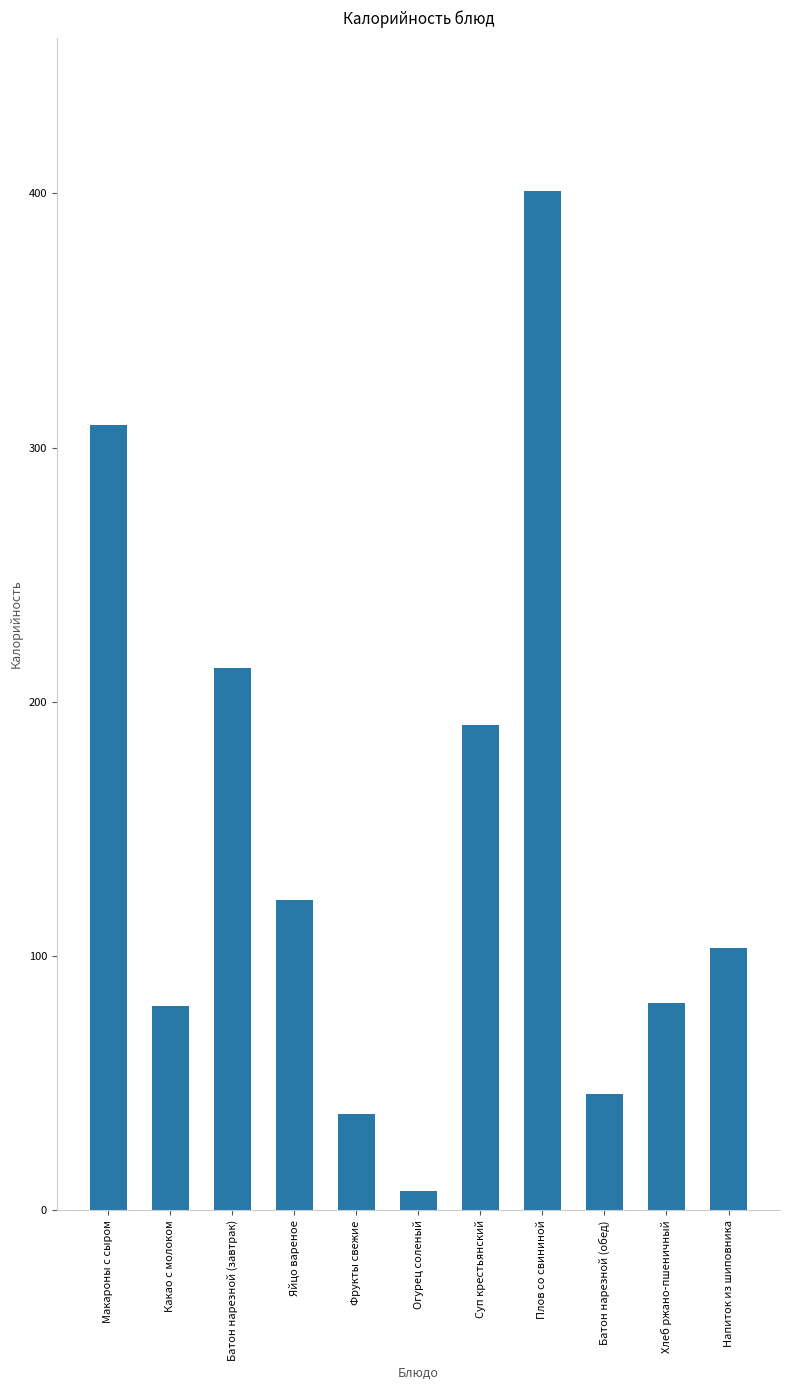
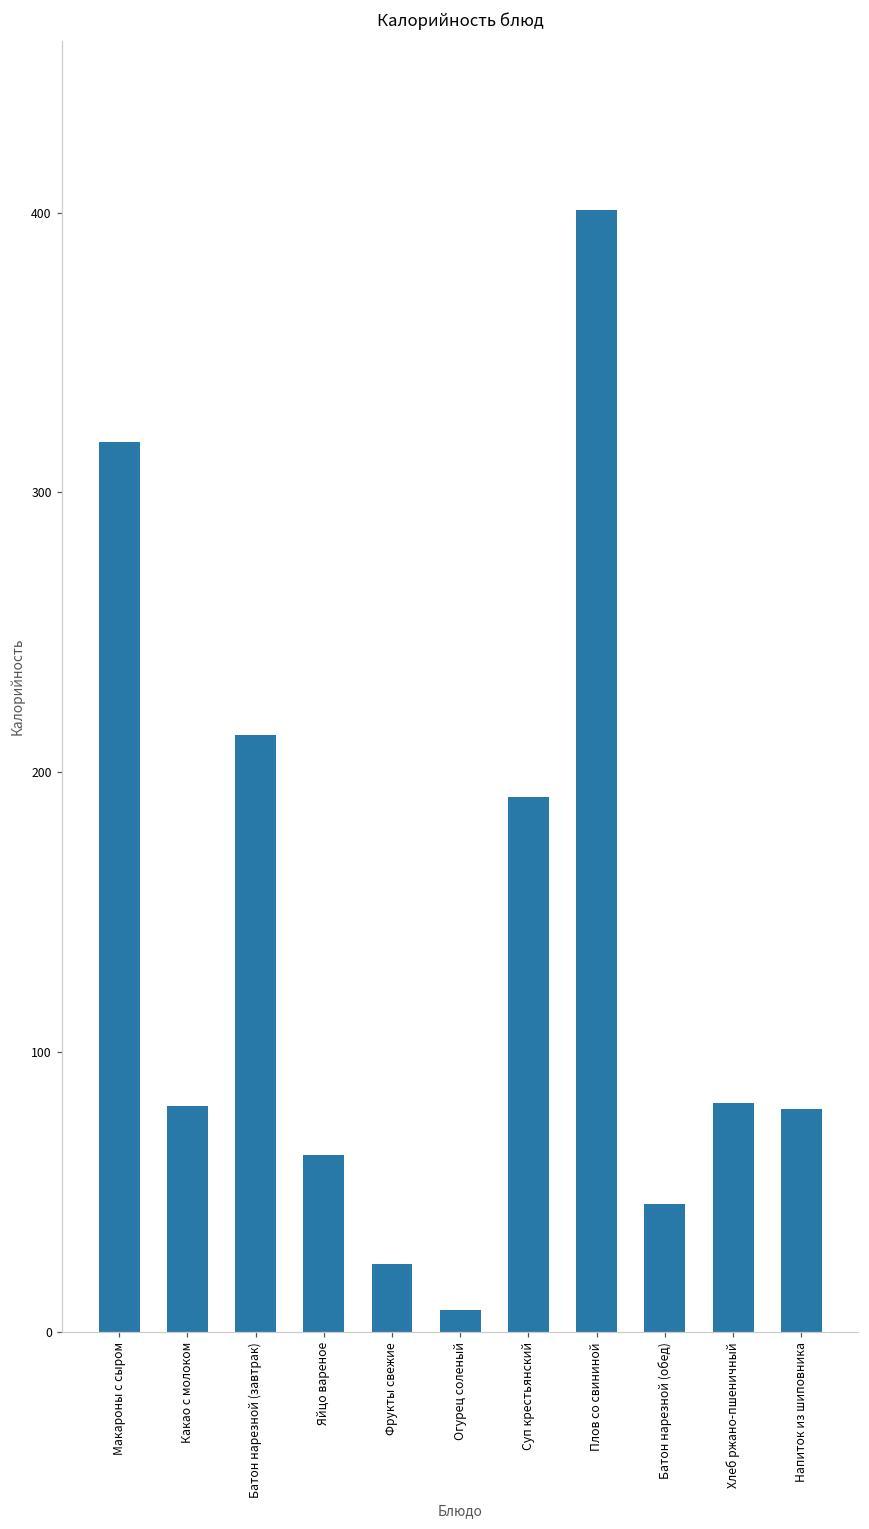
  {
-   "Макароны с сыром": 309,
+   "Макароны с сыром": 318,
    "Какао с молоком": 81,
    "Батон нарезной (завтрак)": 213,
-   "Яйцо вареное": 122,
-   "Фрукты свежие": 38,
+   "Яйцо вареное": 63,
+   "Фрукты свежие": 24,
    "Огурец соленый": 8,
    "Суп крестьянский": 191,
    "Плов со свининой": 401,
    "Батон нарезной (обед)": 46,
    "Хлеб ржано-пшеничный": 82,
-   "Напиток из шиповника": 103
+   "Напиток из шиповника": 79
  }
